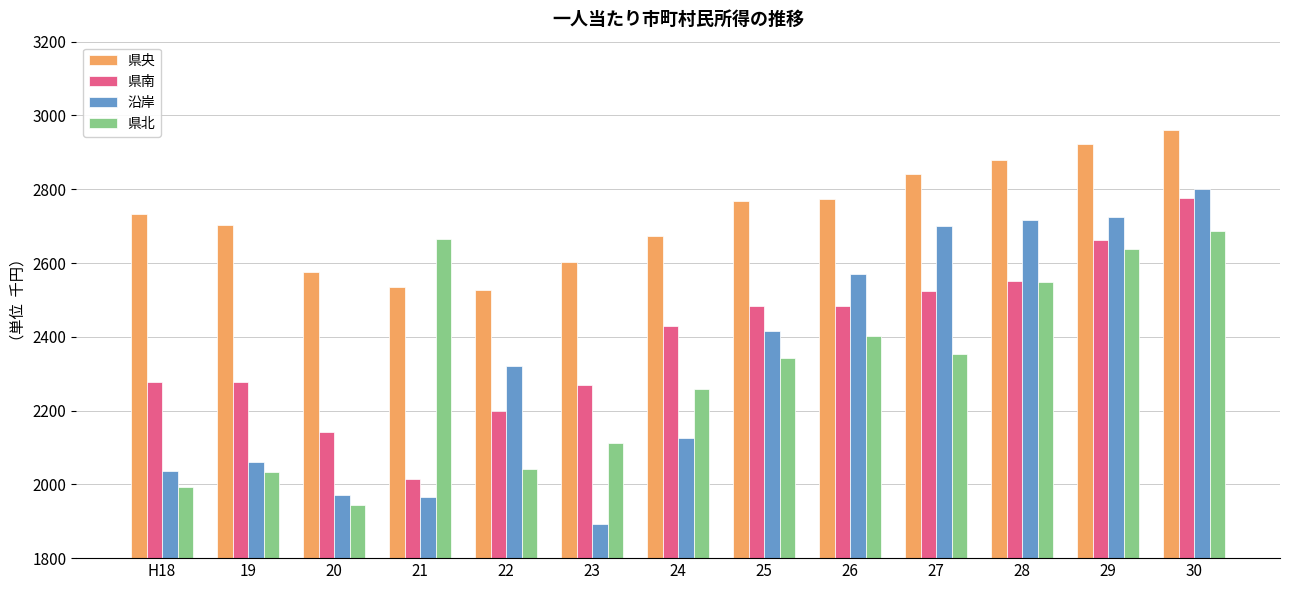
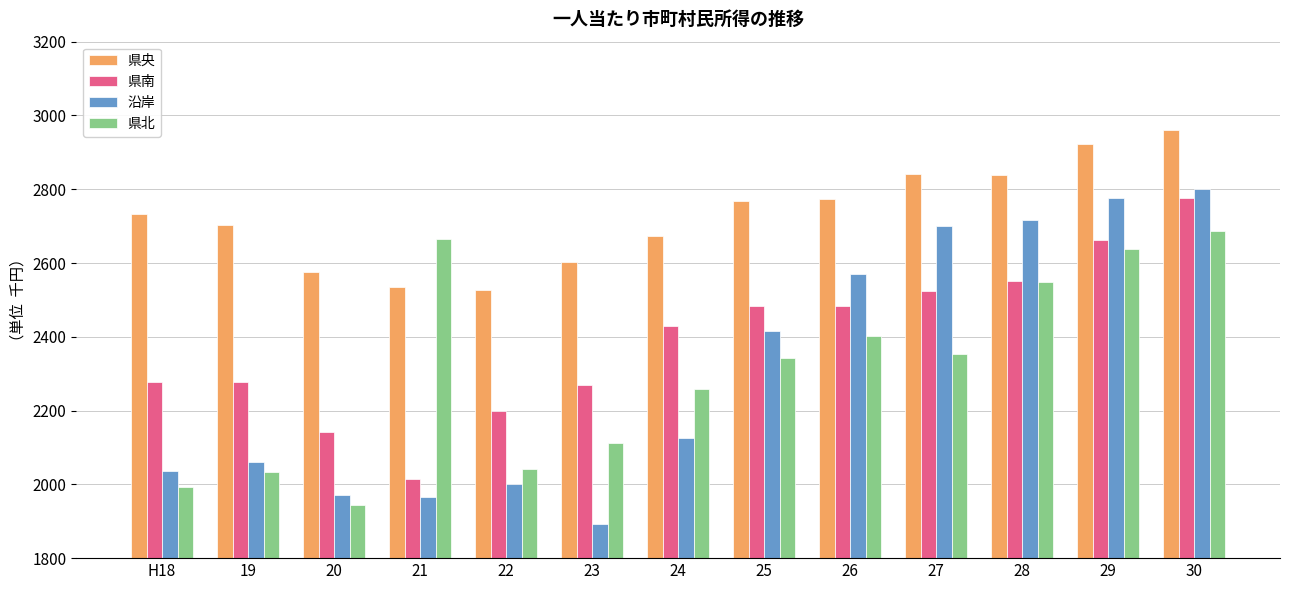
  {
    "県央": {
      "H18": 2730,
      "19": 2700,
      "20": 2570,
      "21": 2530,
      "22": 2530,
      "23": 2600,
      "24": 2670,
      "25": 2770,
      "26": 2770,
      "27": 2840,
-     "28": 2880,
+     "28": 2840,
      "29": 2920,
      "30": 2960
    },
    "県南": {
      "H18": 2280,
      "19": 2280,
      "20": 2140,
      "21": 2010,
      "22": 2200,
      "23": 2270,
      "24": 2430,
      "25": 2480,
      "26": 2480,
      "27": 2520,
      "28": 2550,
      "29": 2660,
      "30": 2780
    },
    "沿岸": {
      "H18": 2040,
      "19": 2060,
      "20": 1970,
      "21": 1970,
-     "22": 2320,
+     "22": 2000,
      "23": 1890,
      "24": 2130,
      "25": 2420,
      "26": 2570,
      "27": 2700,
      "28": 2720,
-     "29": 2730,
+     "29": 2780,
      "30": 2800
    },
    "県北": {
      "H18": 1990,
      "19": 2030,
      "20": 1940,
      "21": 2670,
      "22": 2040,
      "23": 2110,
      "24": 2260,
      "25": 2340,
      "26": 2400,
      "27": 2350,
      "28": 2550,
      "29": 2640,
      "30": 2690
    }
  }
